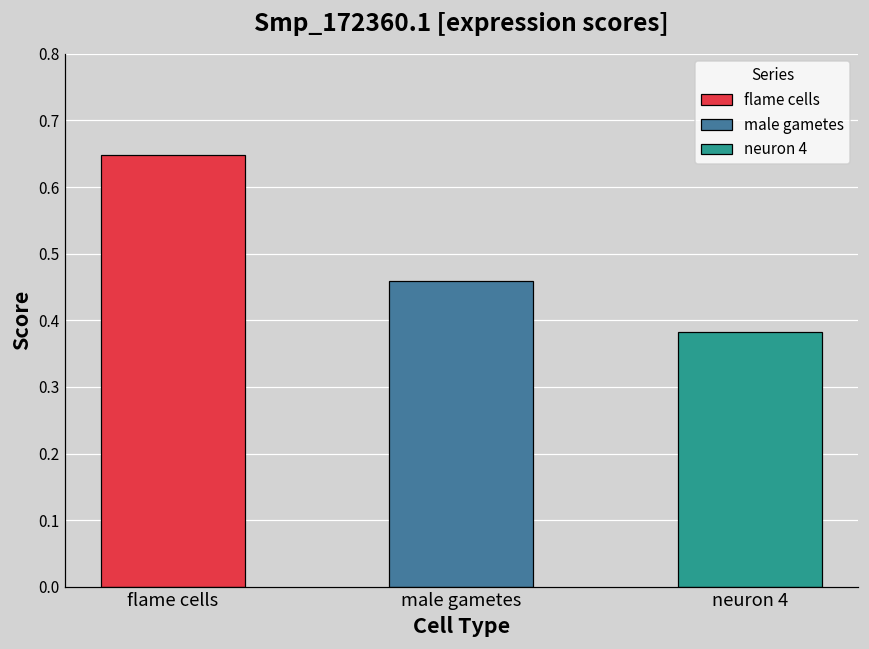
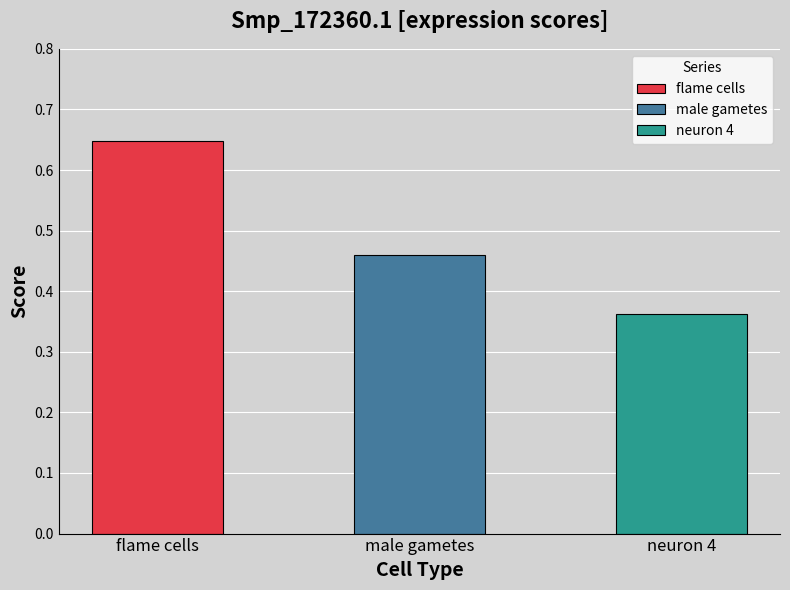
  {
    "flame cells": 0.65,
    "male gametes": 0.46,
-   "neuron 4": 0.38
+   "neuron 4": 0.36
  }
